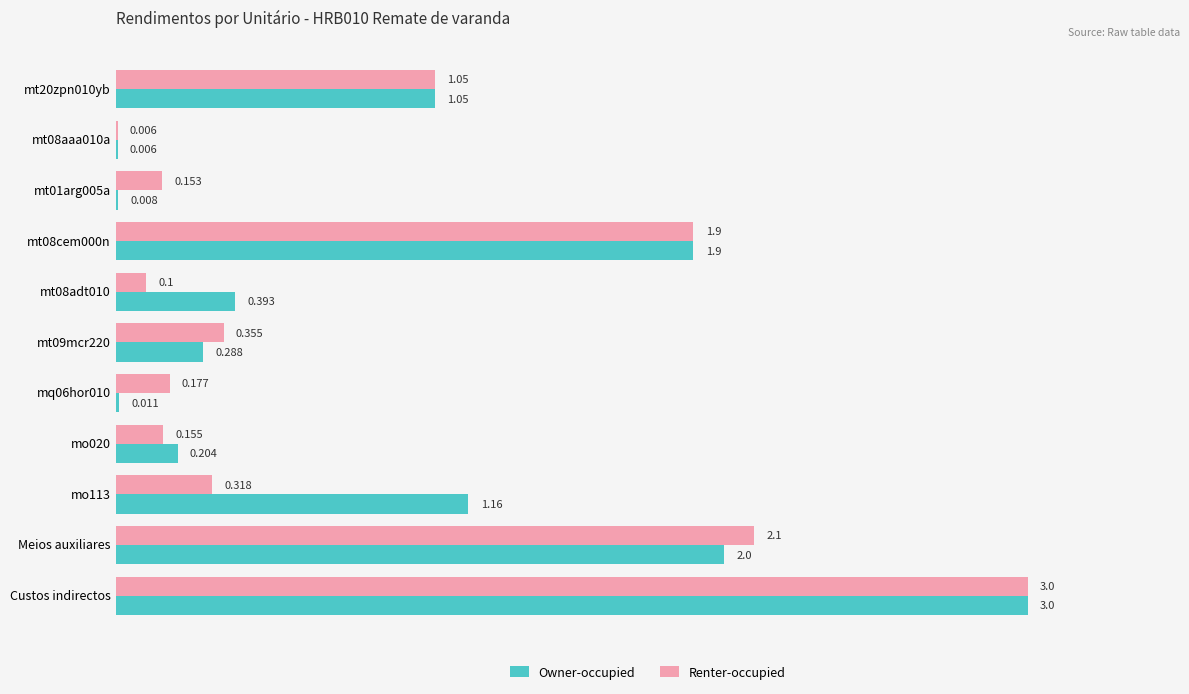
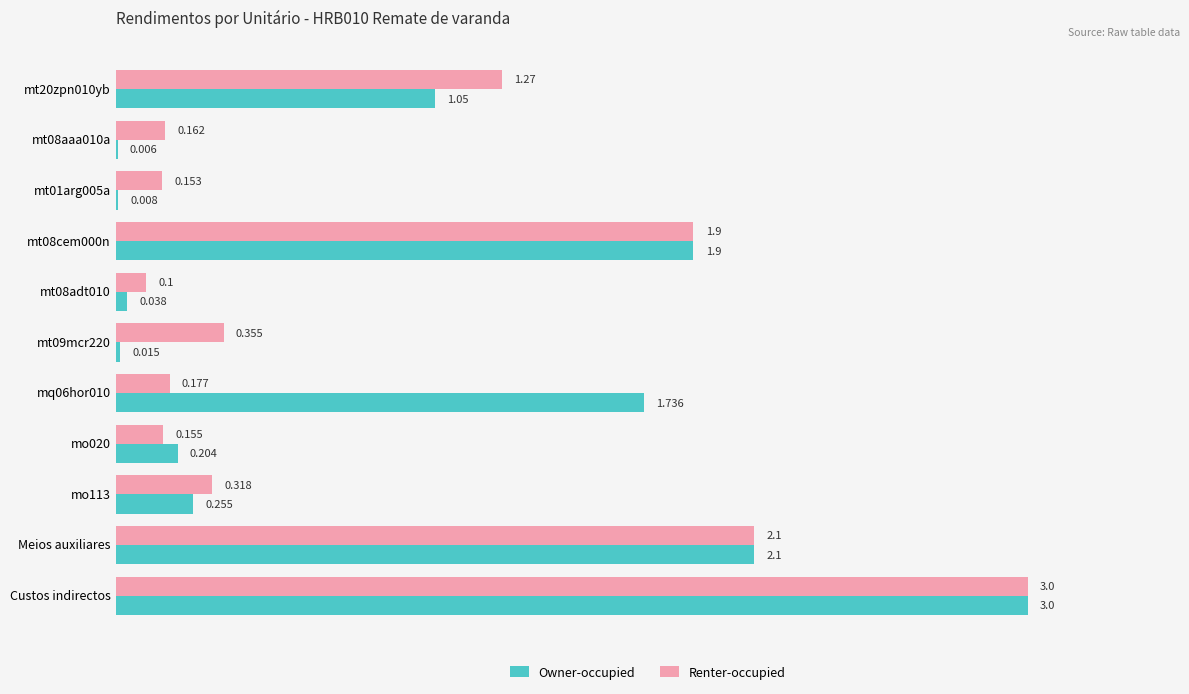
  {
    "Owner-occupied": {
      "mt20zpn010yb": 1.05,
      "mt08aaa010a": 0.006,
      "mt01arg005a": 0.008,
      "mt08cem000n": 1.9,
-     "mt08adt010": 0.393,
-     "mt09mcr220": 0.288,
-     "mq06hor010": 0.011,
+     "mt08adt010": 0.038,
+     "mt09mcr220": 0.015,
+     "mq06hor010": 1.736,
      "mo020": 0.204,
-     "mo113": 1.16,
-     "Meios auxiliares": 2.0,
+     "mo113": 0.255,
+     "Meios auxiliares": 2.1,
      "Custos indirectos": 3.0
    },
    "Renter-occupied": {
-     "mt20zpn010yb": 1.05,
-     "mt08aaa010a": 0.006,
+     "mt20zpn010yb": 1.27,
+     "mt08aaa010a": 0.162,
      "mt01arg005a": 0.153,
      "mt08cem000n": 1.9,
      "mt08adt010": 0.1,
      "mt09mcr220": 0.355,
      "mq06hor010": 0.177,
      "mo020": 0.155,
      "mo113": 0.318,
      "Meios auxiliares": 2.1,
      "Custos indirectos": 3.0
    }
  }
